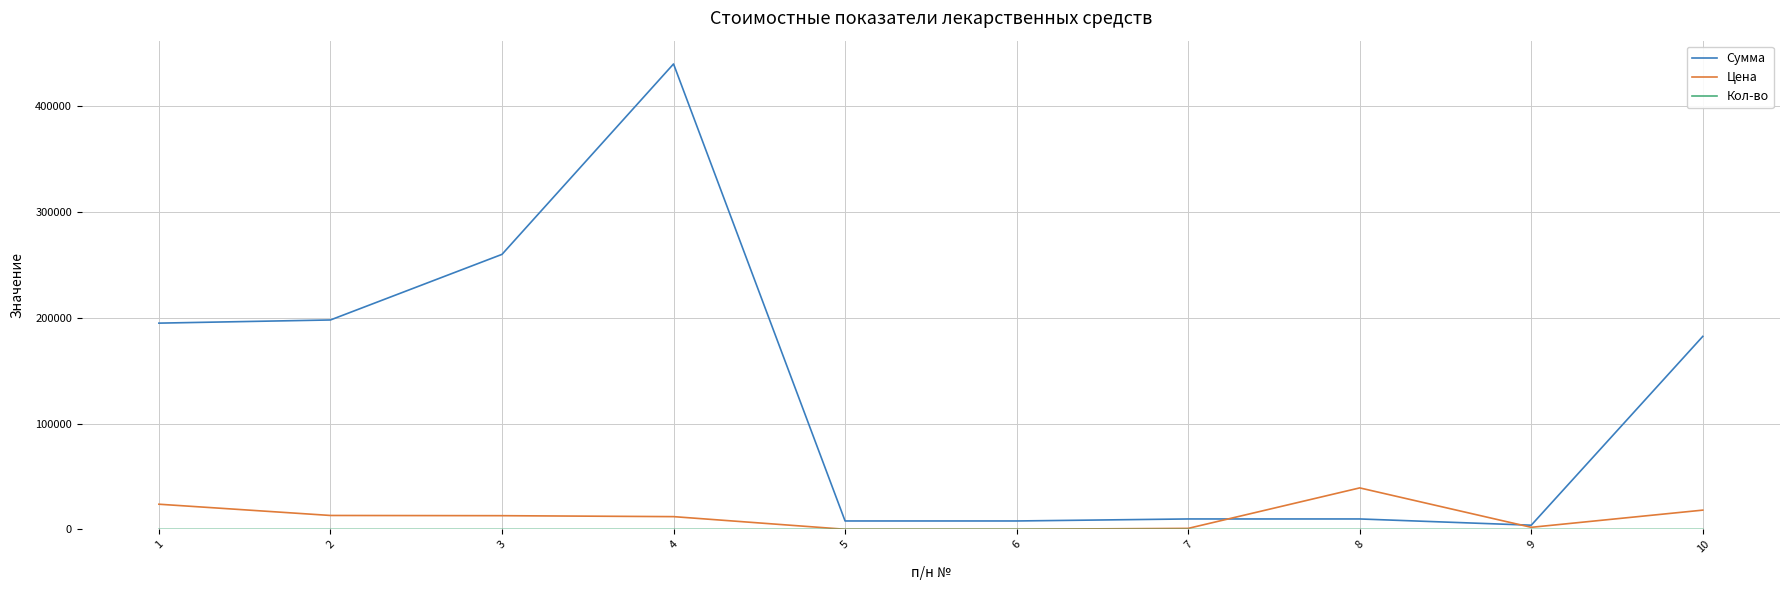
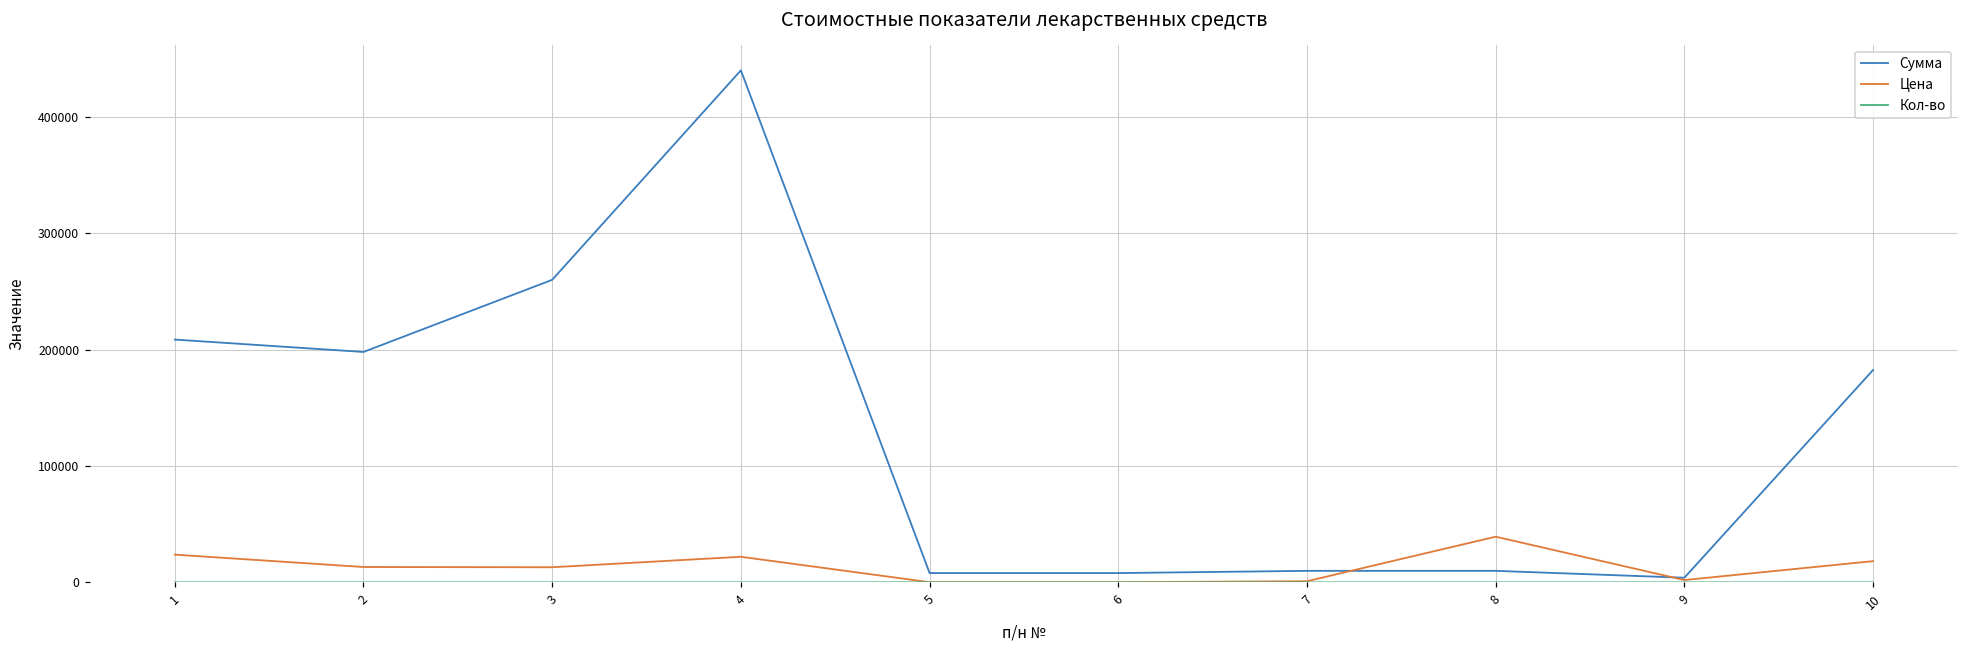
  {
    "Сумма": {
-     "1": 195000,
+     "1": 209000,
      "2": 198000,
      "3": 260000,
      "4": 440000,
      "5": 8000,
      "6": 8000,
      "7": 10000,
      "8": 10000,
      "10": 183000
    },
    "Цена": {
      "1": 24000,
      "2": 13000,
      "3": 13000,
-     "4": 12000,
+     "4": 22000,
      "8": 39000,
      "10": 18000
    },
    "Кол-во": {
      "1": 0,
      "2": 0,
      "3": 0,
      "4": 0,
      "8": 0,
      "10": 0
    }
  }
